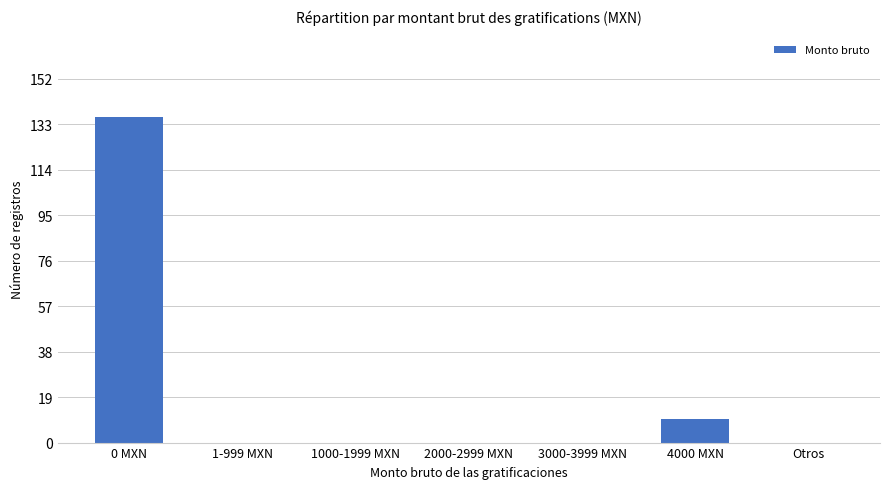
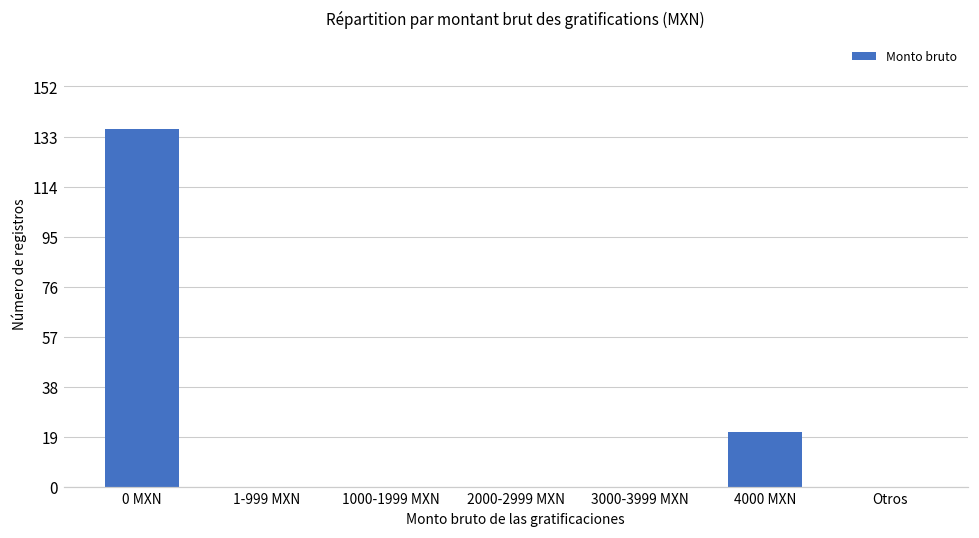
  {
    "0 MXN": 136,
    "1-999 MXN": 0,
    "1000-1999 MXN": 0,
    "2000-2999 MXN": 0,
    "3000-3999 MXN": 0,
-   "4000 MXN": 10,
+   "4000 MXN": 21,
    "Otros": 0
  }
